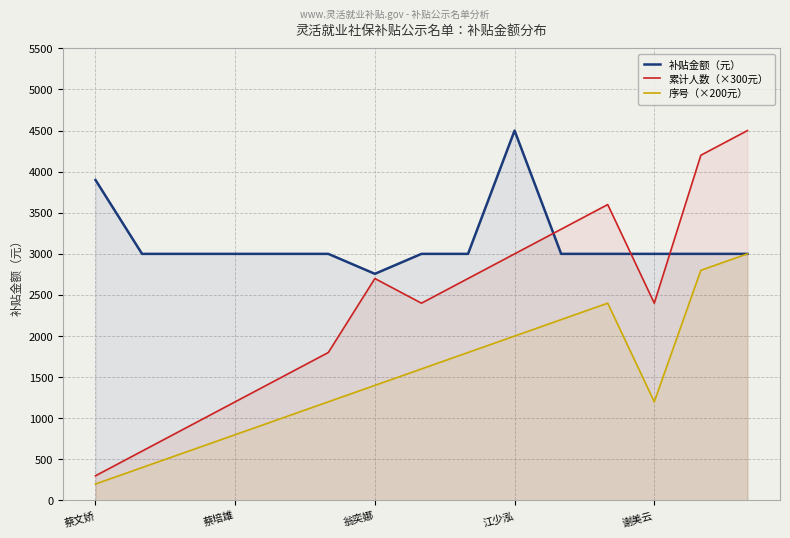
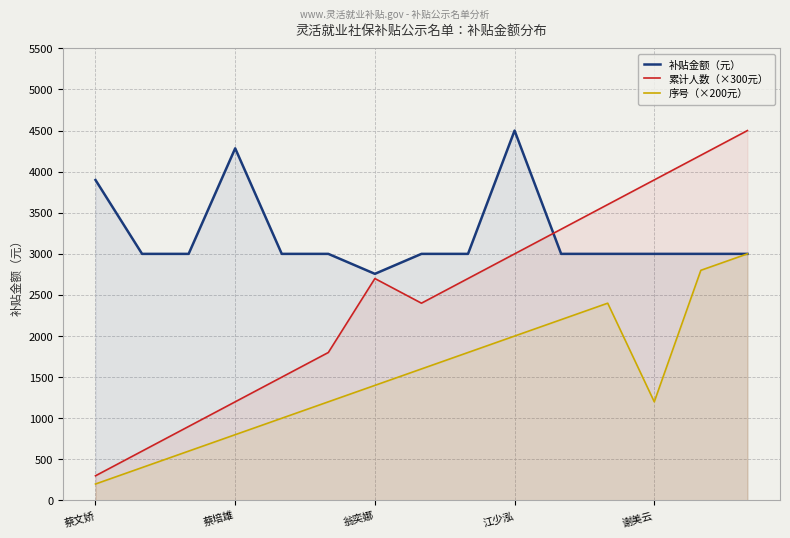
  {
    "补贴金额（元）": {
      "蔡文娇": 3900,
-     "蔡培雄": 3000,
+     "蔡培雄": 4300,
      "翁奕娜": 2800,
      "江少泓": 4500,
      "谢美云": 3000
    },
    "累计人数（×300元）": {
      "蔡文娇": 300,
      "蔡培雄": 1200,
      "翁奕娜": 2700,
      "江少泓": 3000,
-     "谢美云": 2400
+     "谢美云": 3900
    },
    "序号（×200元）": {
      "蔡文娇": 200,
      "蔡培雄": 800,
      "翁奕娜": 1400,
      "江少泓": 2000,
      "谢美云": 1200
    }
  }
